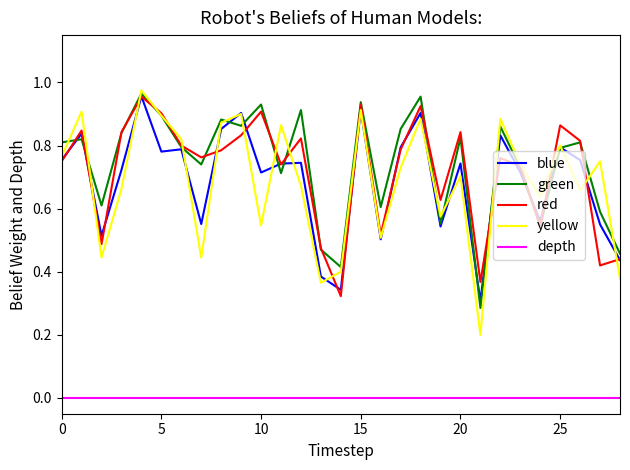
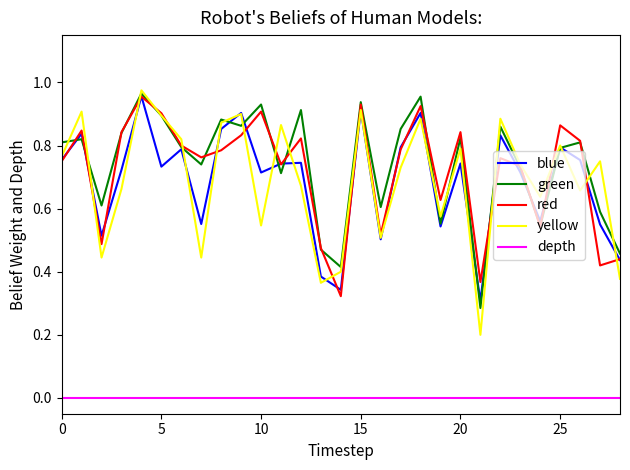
  {
    "blue": {
-     "5": 0.78,
+     "5": 0.73,
      "10": 0.71,
      "20": 0.74
    },
    "green": {
      "0": 0.81,
      "10": 0.93,
      "20": 0.83
    },
    "red": {
      "10": 0.91,
      "20": 0.84,
      "25": 0.86
    },
    "yellow": {
      "0": 0.77,
      "10": 0.55,
-     "20": 0.70
+     "20": 0.79
    },
    "depth": {
      "0": 0.00,
      "5": 0.00,
      "10": 0.00,
      "15": 0.00,
      "20": 0.00,
      "25": 0.00
    }
  }
